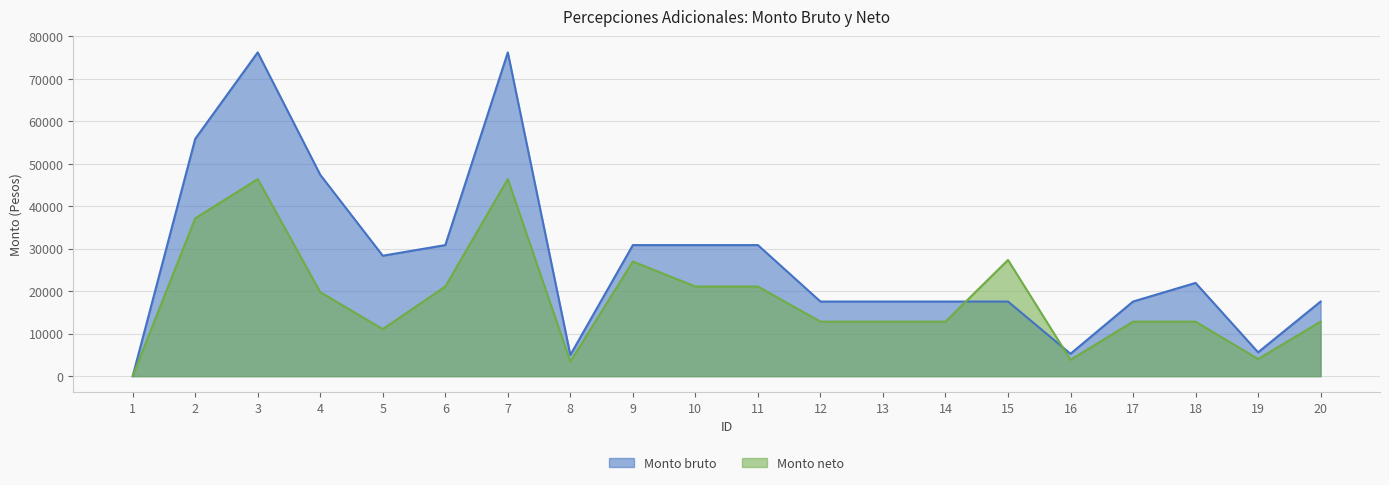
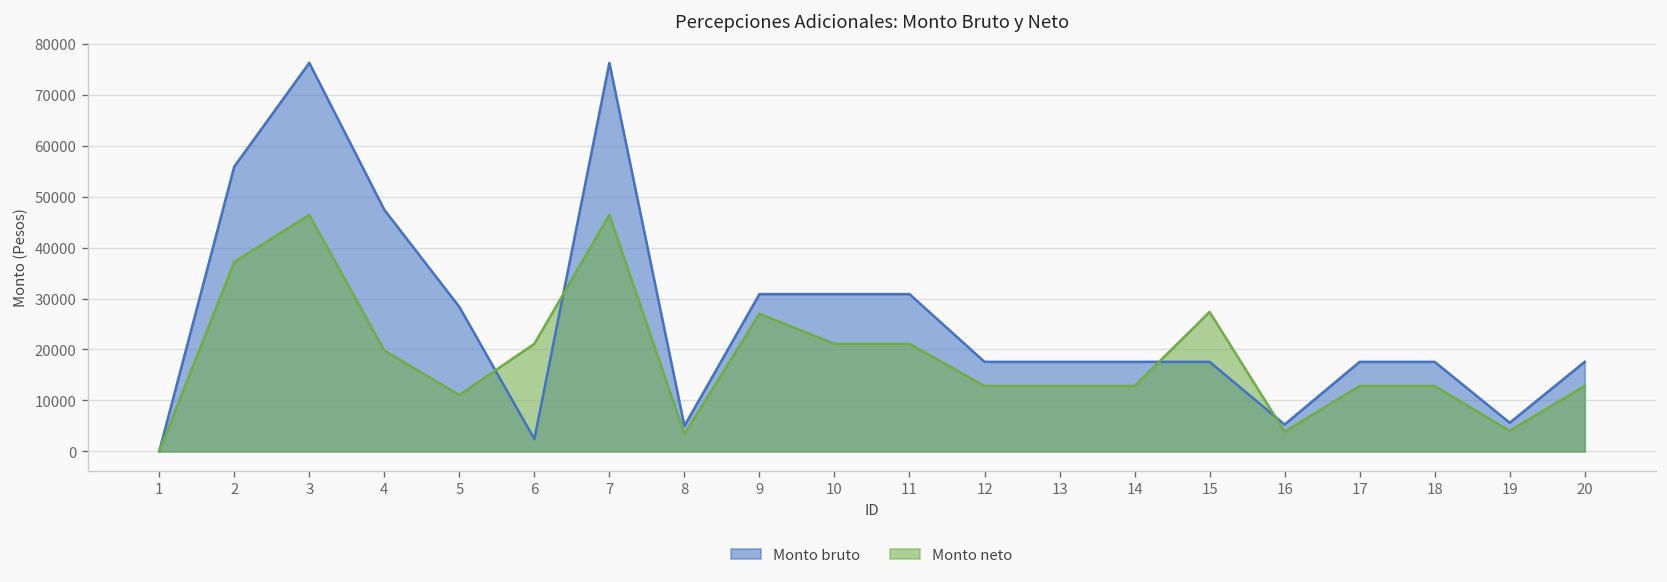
  {
    "Monto bruto": {
      "2": 56000,
      "3": 76000,
      "4": 47000,
      "5": 28000,
-     "6": 31000,
+     "6": 2000,
      "7": 76000,
      "8": 5000,
      "9": 31000,
      "10": 31000,
      "11": 31000,
      "12": 18000,
      "13": 18000,
      "14": 18000,
      "15": 18000,
      "16": 5000,
      "17": 18000,
-     "18": 22000,
+     "18": 18000,
      "19": 6000,
      "20": 18000
    },
    "Monto neto": {
      "2": 37000,
      "3": 46000,
      "4": 20000,
      "5": 11000,
      "6": 21000,
      "7": 46000,
      "8": 3000,
      "9": 27000,
      "10": 21000,
      "11": 21000,
      "12": 13000,
      "13": 13000,
      "14": 13000,
      "15": 27000,
      "16": 4000,
      "17": 13000,
      "18": 13000,
      "19": 4000,
      "20": 13000
    }
  }
